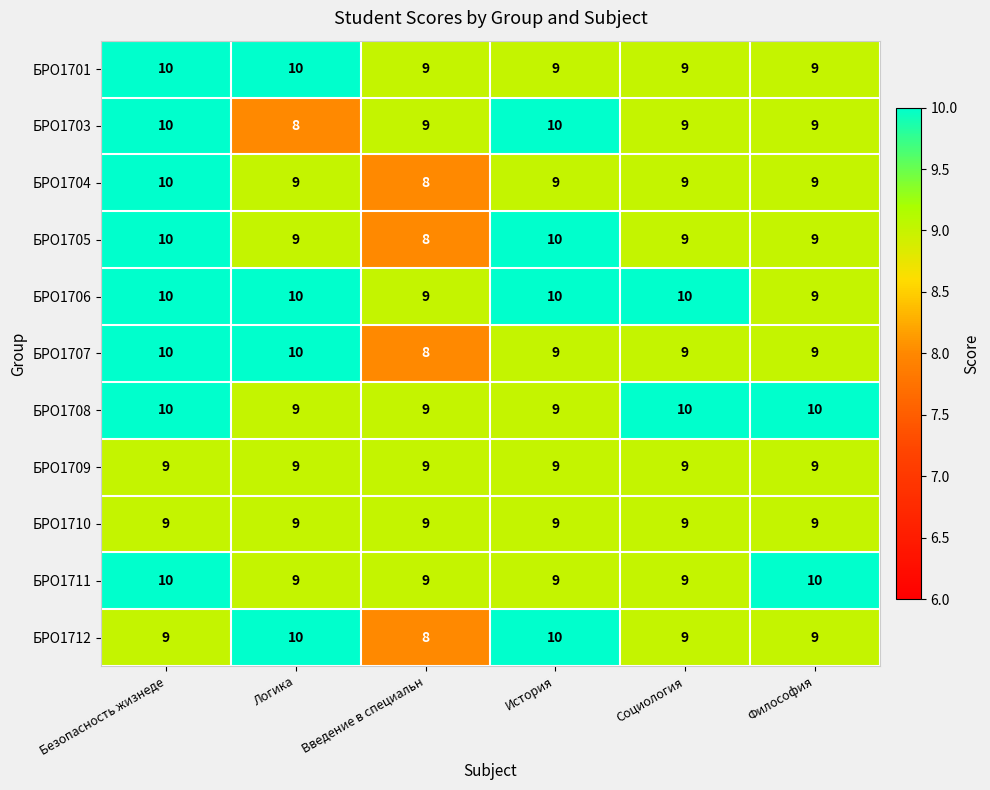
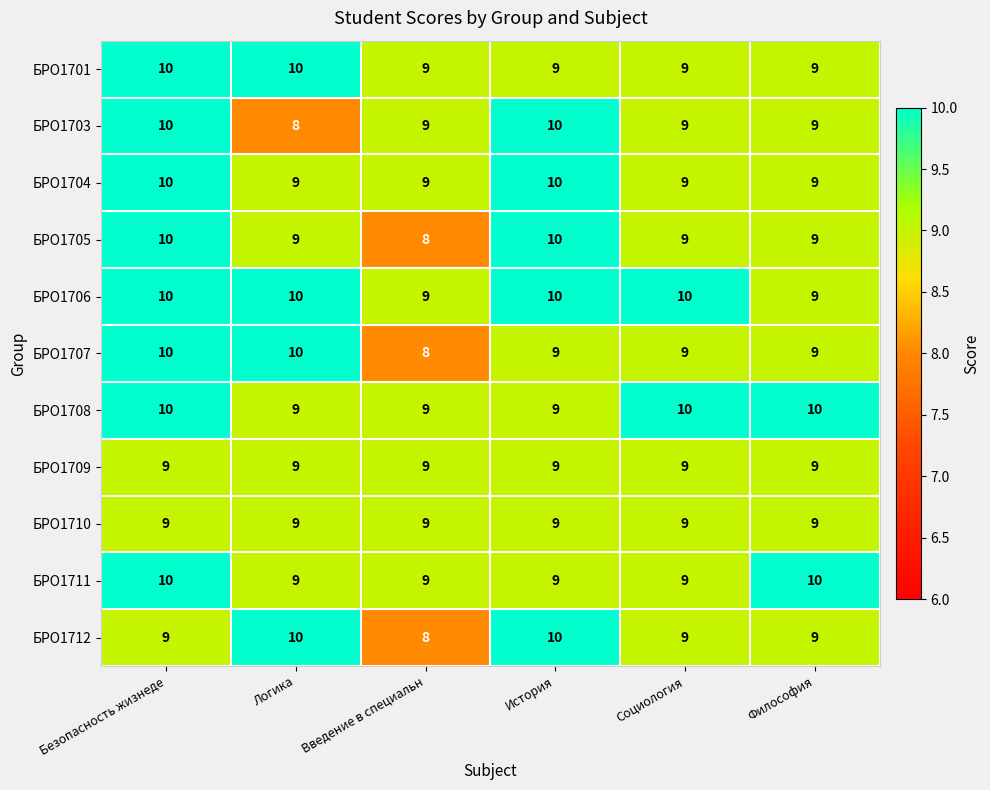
  {
    "БРО1701": {
      "Безопасность жизнеде": 10,
      "Логика": 10,
      "Введение в специальн": 9,
      "История": 9,
      "Социология": 9,
      "Философия": 9
    },
    "БРО1703": {
      "Безопасность жизнеде": 10,
      "Логика": 8,
      "Введение в специальн": 9,
      "История": 10,
      "Социология": 9,
      "Философия": 9
    },
    "БРО1704": {
      "Безопасность жизнеде": 10,
      "Логика": 9,
-     "Введение в специальн": 8,
-     "История": 9,
+     "Введение в специальн": 9,
+     "История": 10,
      "Социология": 9,
      "Философия": 9
    },
    "БРО1705": {
      "Безопасность жизнеде": 10,
      "Логика": 9,
      "Введение в специальн": 8,
      "История": 10,
      "Социология": 9,
      "Философия": 9
    },
    "БРО1706": {
      "Безопасность жизнеде": 10,
      "Логика": 10,
      "Введение в специальн": 9,
      "История": 10,
      "Социология": 10,
      "Философия": 9
    },
    "БРО1707": {
      "Безопасность жизнеде": 10,
      "Логика": 10,
      "Введение в специальн": 8,
      "История": 9,
      "Социология": 9,
      "Философия": 9
    },
    "БРО1708": {
      "Безопасность жизнеде": 10,
      "Логика": 9,
      "Введение в специальн": 9,
      "История": 9,
      "Социология": 10,
      "Философия": 10
    },
    "БРО1709": {
      "Безопасность жизнеде": 9,
      "Логика": 9,
      "Введение в специальн": 9,
      "История": 9,
      "Социология": 9,
      "Философия": 9
    },
    "БРО1710": {
      "Безопасность жизнеде": 9,
      "Логика": 9,
      "Введение в специальн": 9,
      "История": 9,
      "Социология": 9,
      "Философия": 9
    },
    "БРО1711": {
      "Безопасность жизнеде": 10,
      "Логика": 9,
      "Введение в специальн": 9,
      "История": 9,
      "Социология": 9,
      "Философия": 10
    },
    "БРО1712": {
      "Безопасность жизнеде": 9,
      "Логика": 10,
      "Введение в специальн": 8,
      "История": 10,
      "Социология": 9,
      "Философия": 9
    }
  }
